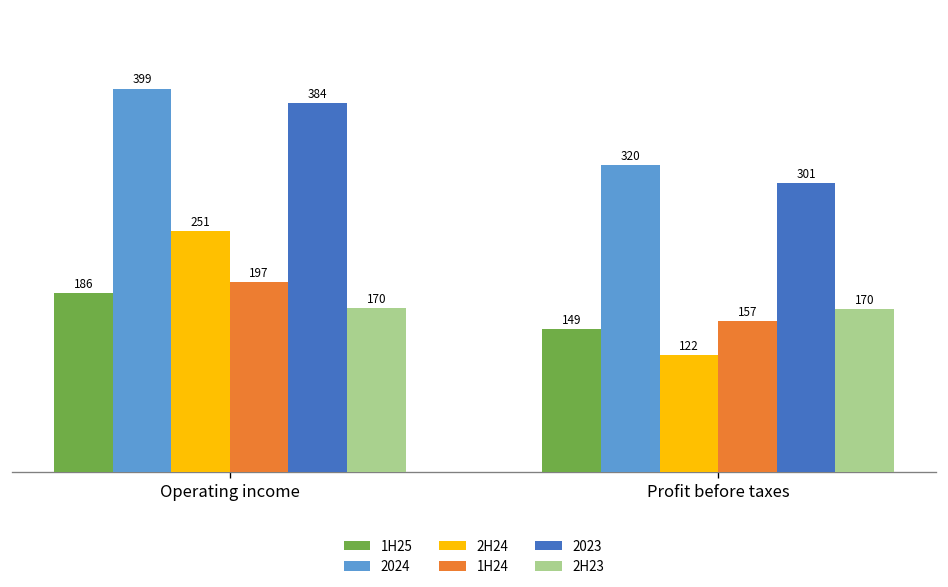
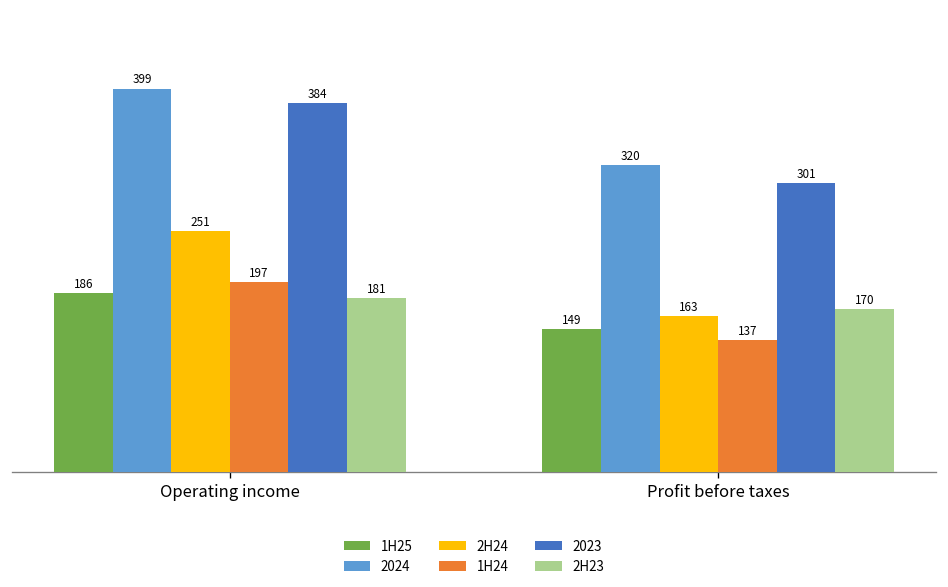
  {
    "1H25": {
      "Operating income": 186,
      "Profit before taxes": 149
    },
    "2H24": {
      "Operating income": 251,
-     "Profit before taxes": 122
+     "Profit before taxes": 163
    },
    "1H24": {
      "Operating income": 197,
-     "Profit before taxes": 157
+     "Profit before taxes": 137
    },
    "2H23": {
-     "Operating income": 170,
+     "Operating income": 181,
      "Profit before taxes": 170
    }
  }
